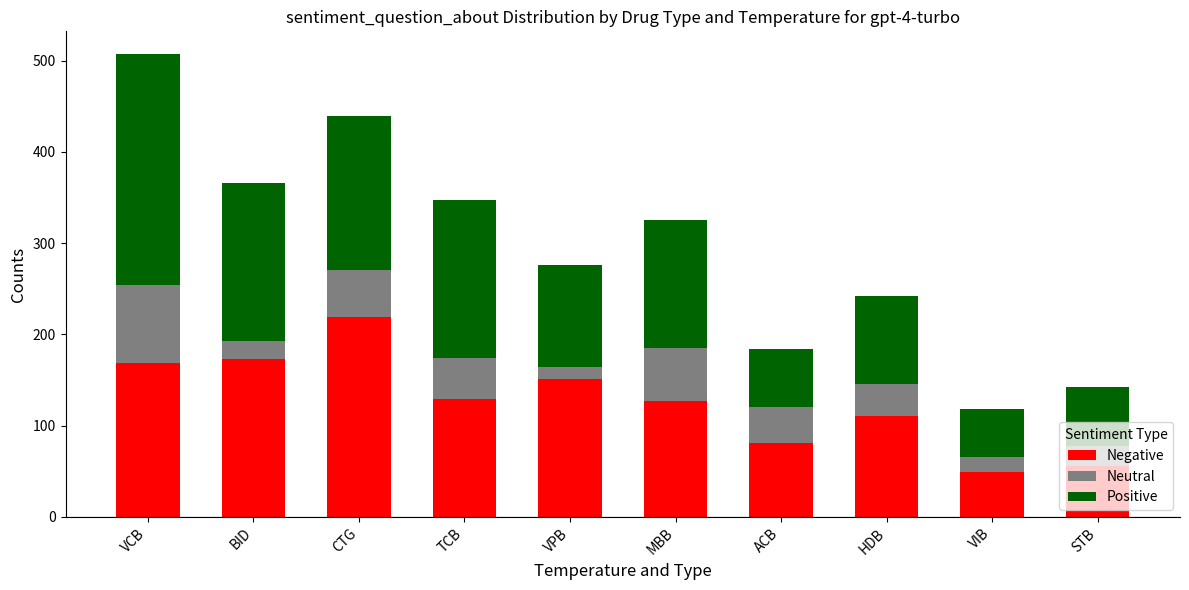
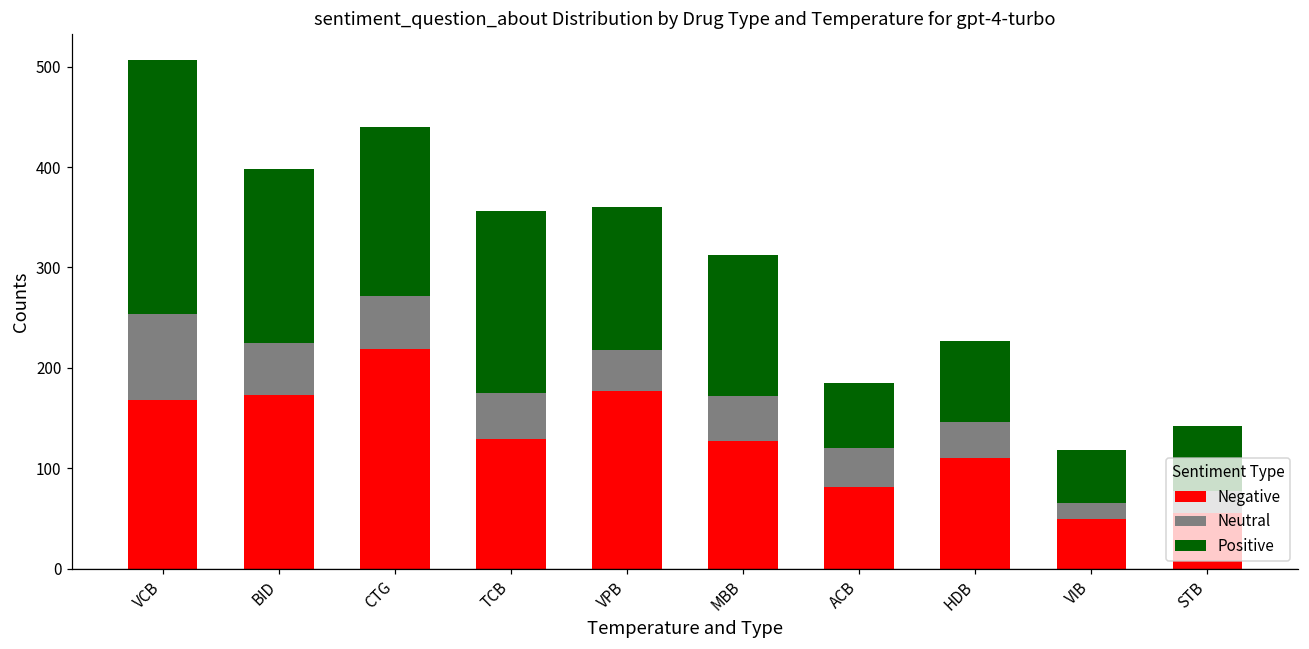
  {
    "Negative": {
      "VCB": 170,
      "BID": 170,
      "CTG": 220,
      "TCB": 130,
-     "VPB": 150,
+     "VPB": 180,
      "MBB": 130,
      "ACB": 80,
      "HDB": 110,
      "VIB": 50
    },
    "Neutral": {
      "VCB": 90,
-     "BID": 20,
+     "BID": 50,
      "CTG": 50,
      "TCB": 50,
-     "VPB": 10,
-     "MBB": 60,
+     "VPB": 40,
+     "MBB": 50,
      "ACB": 40,
      "HDB": 40,
      "VIB": 20
    },
    "Positive": {
      "VCB": 250,
      "BID": 170,
      "CTG": 170,
-     "TCB": 170,
-     "VPB": 110,
+     "TCB": 180,
+     "VPB": 140,
      "MBB": 140,
      "ACB": 60,
-     "HDB": 100,
+     "HDB": 80,
      "VIB": 50,
      "STB": 60
    }
  }
